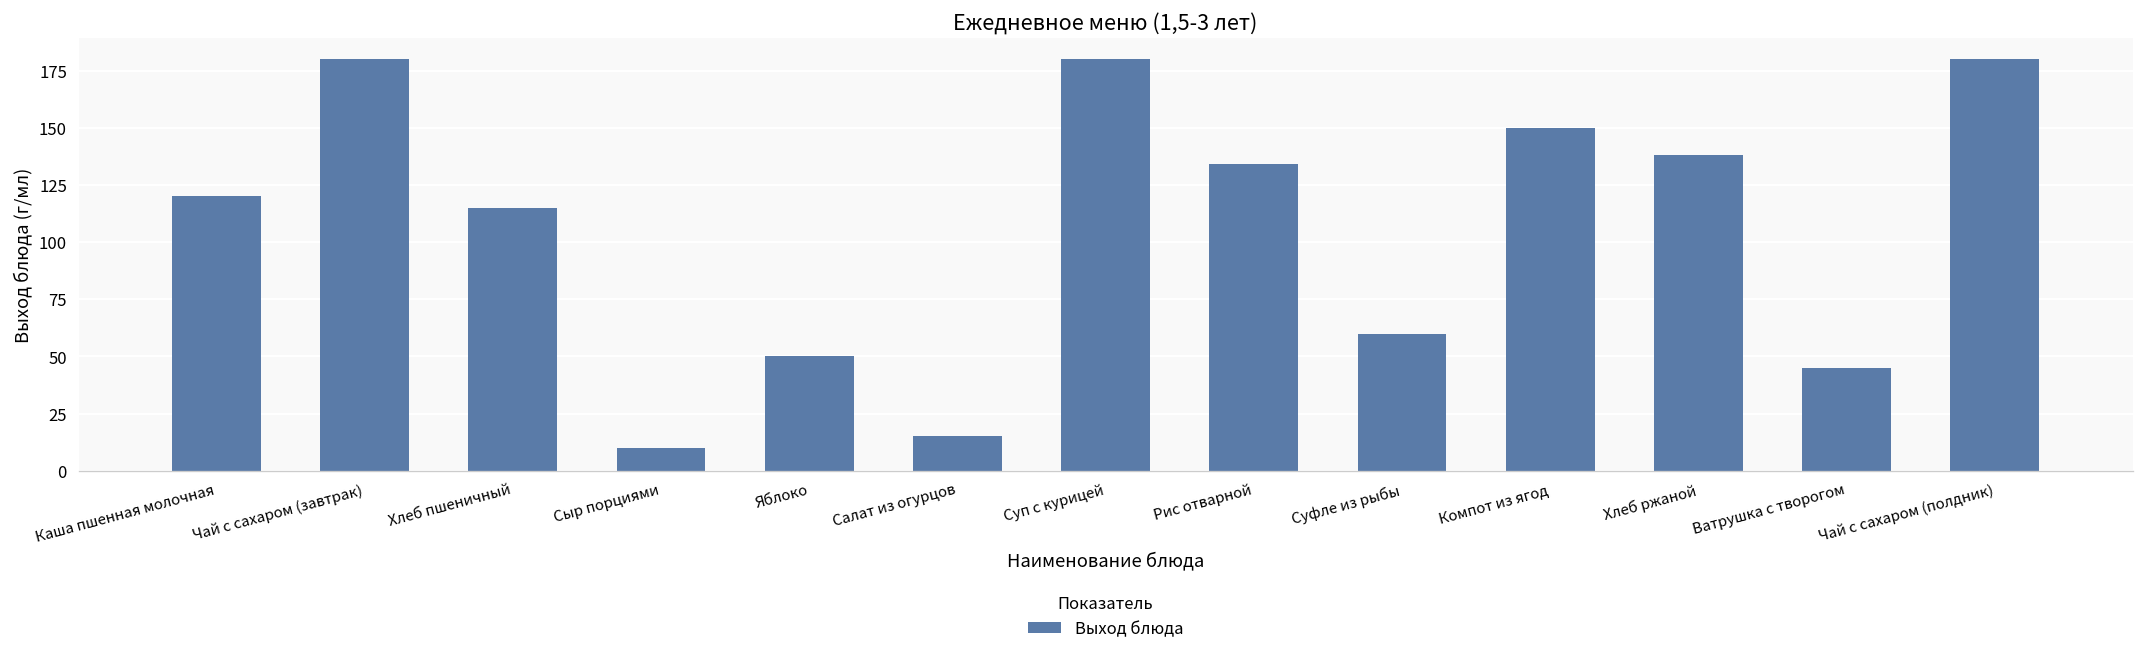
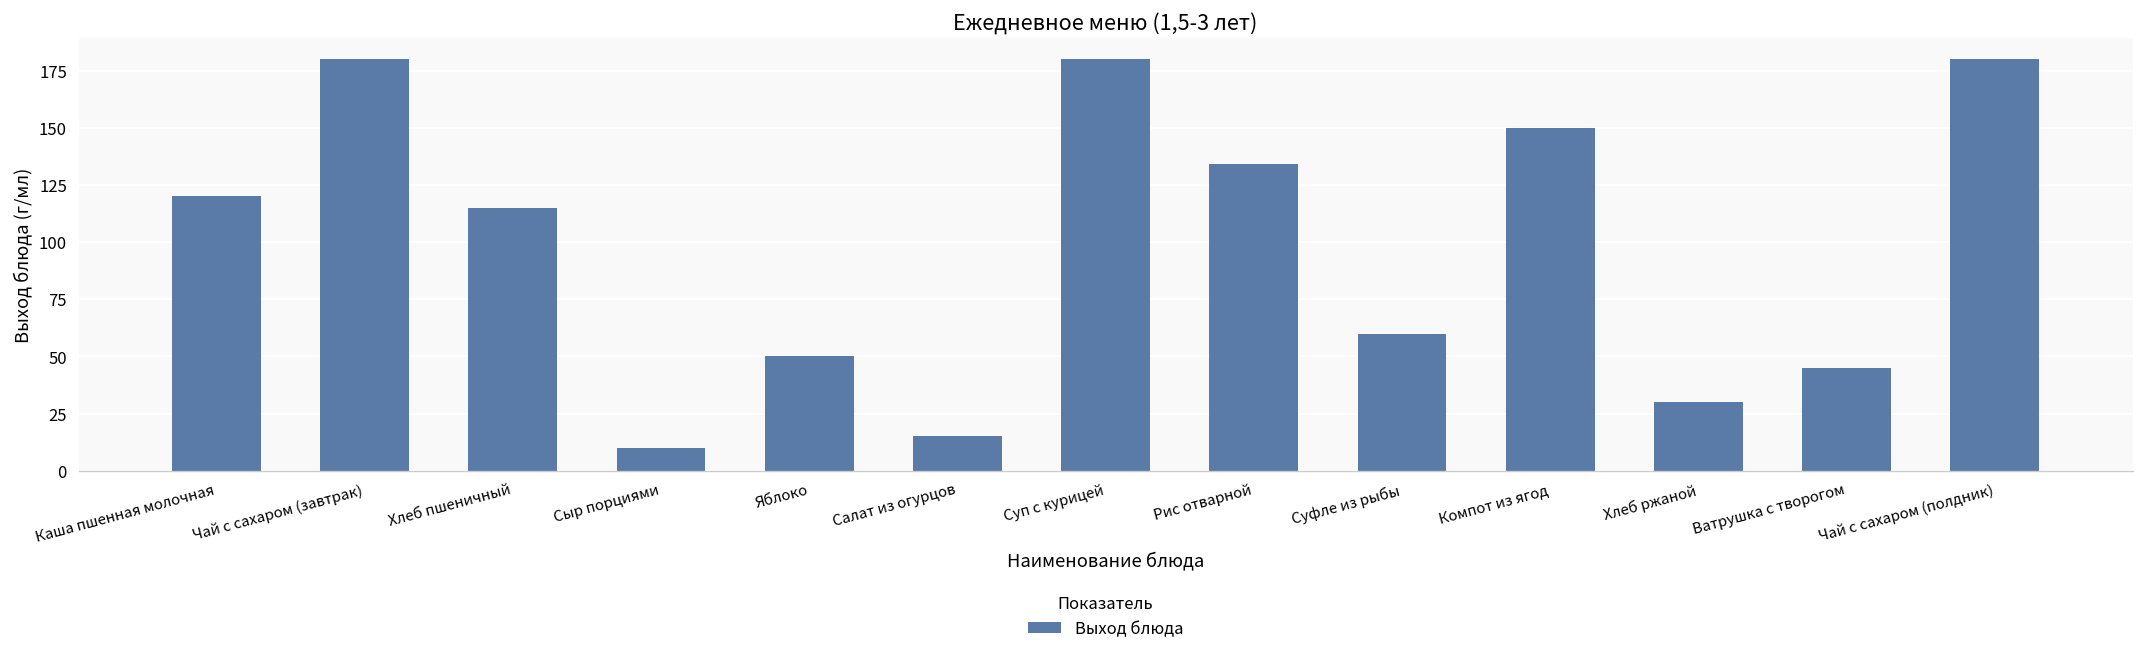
  {
    "Каша пшенная молочная": 120,
    "Чай с сахаром (завтрак)": 180,
    "Хлеб пшеничный": 115,
    "Сыр порциями": 10,
    "Яблоко": 50,
    "Салат из огурцов": 15,
    "Суп с курицей": 180,
    "Рис отварной": 134,
    "Суфле из рыбы": 60,
    "Компот из ягод": 150,
-   "Хлеб ржаной": 138,
+   "Хлеб ржаной": 30,
    "Ватрушка с творогом": 45,
    "Чай с сахаром (полдник)": 180
  }
